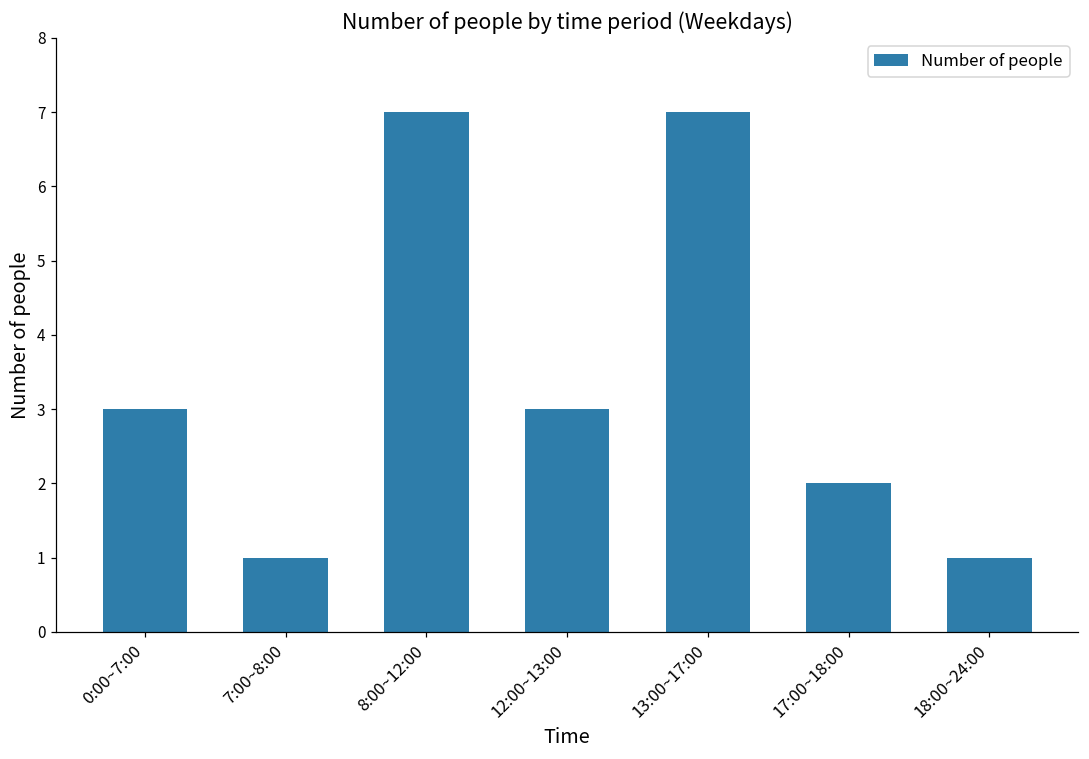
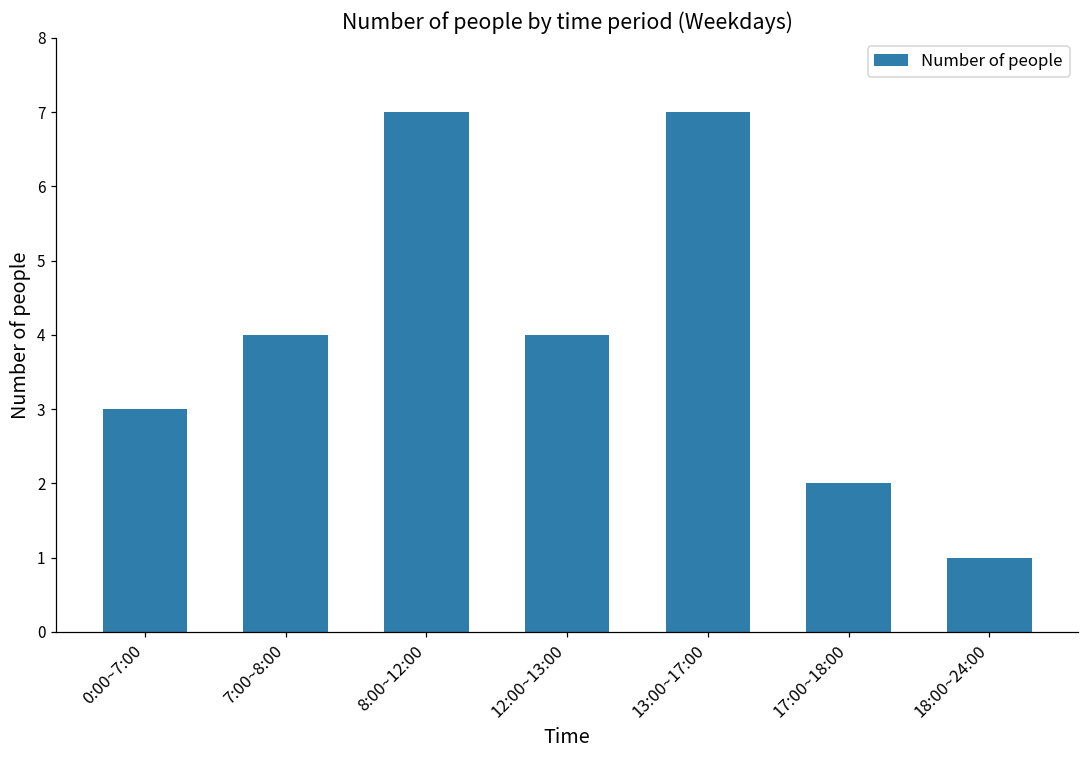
  {
    "0:00~7:00": 3,
-   "7:00~8:00": 1,
+   "7:00~8:00": 4,
    "8:00~12:00": 7,
-   "12:00~13:00": 3,
+   "12:00~13:00": 4,
    "13:00~17:00": 7,
    "17:00~18:00": 2,
    "18:00~24:00": 1
  }
